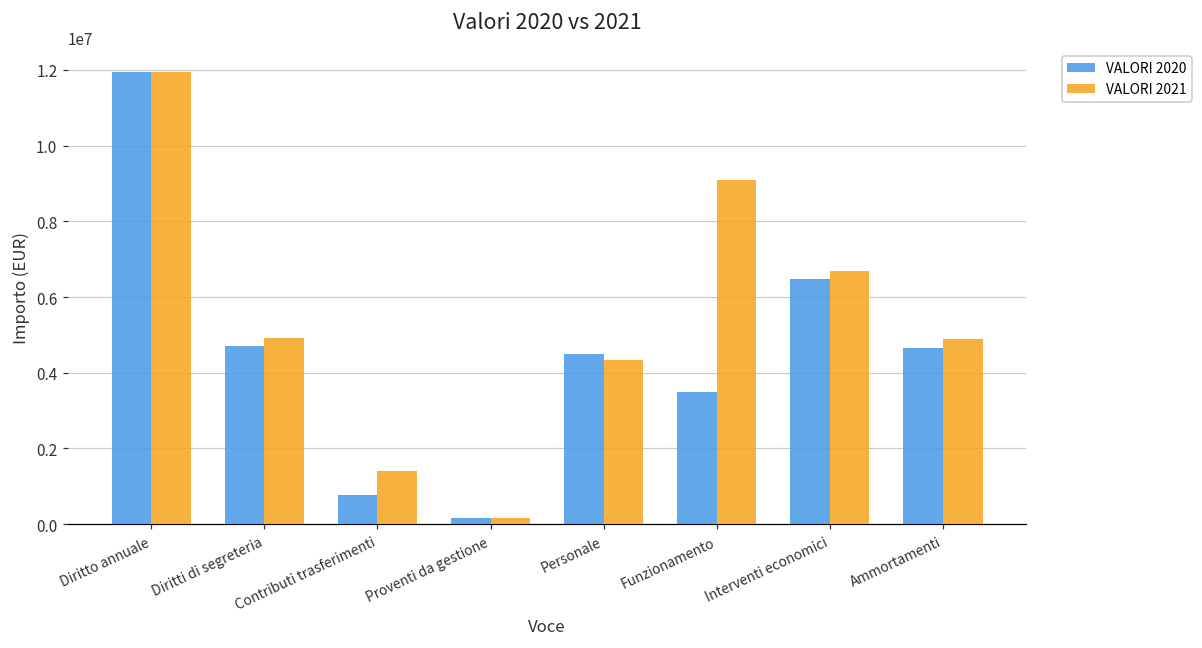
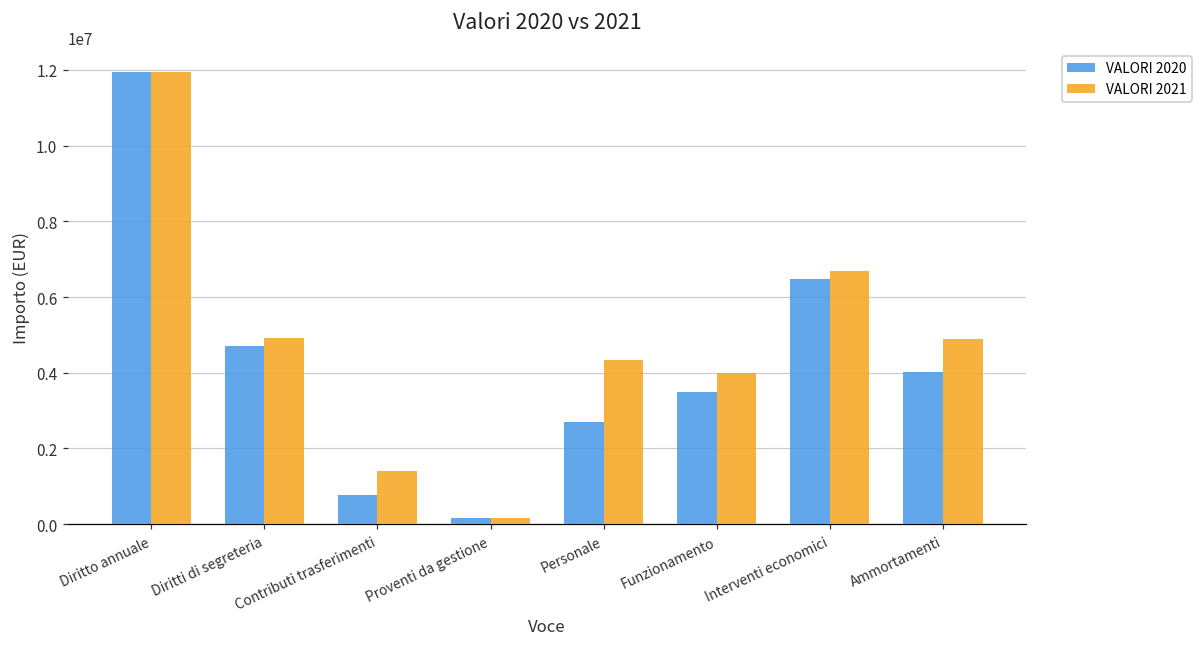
  {
    "VALORI 2020": {
      "Diritto annuale": 12000000,
      "Diritti di segreteria": 4700000,
      "Contributi trasferimenti": 800000,
      "Proventi da gestione": 200000,
-     "Personale": 4500000,
+     "Personale": 2700000,
      "Funzionamento": 3500000,
      "Interventi economici": 6500000,
-     "Ammortamenti": 4600000
+     "Ammortamenti": 4000000
    },
    "VALORI 2021": {
      "Diritto annuale": 12000000,
      "Diritti di segreteria": 4900000,
      "Contributi trasferimenti": 1400000,
      "Proventi da gestione": 200000,
      "Personale": 4300000,
-     "Funzionamento": 9100000,
+     "Funzionamento": 4000000,
      "Interventi economici": 6700000,
      "Ammortamenti": 4900000
    }
  }
